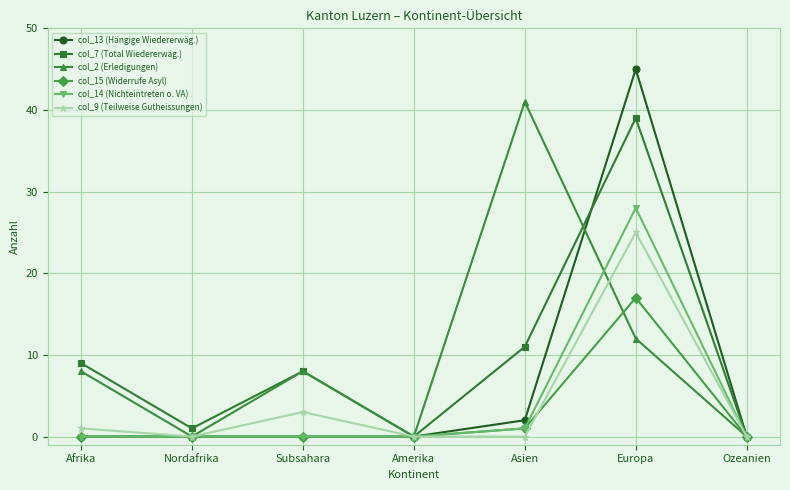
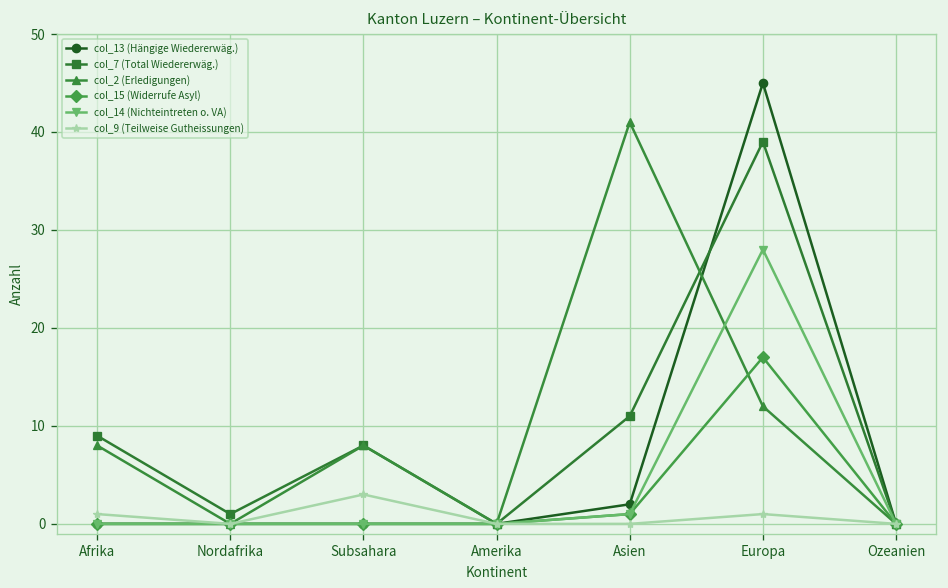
  {
    "col_9 (Teilweise Gutheissungen)": {
      "Afrika": 1,
      "Subsahara": 3,
      "Asien": 0,
-     "Europa": 25
+     "Europa": 1
    }
  }
